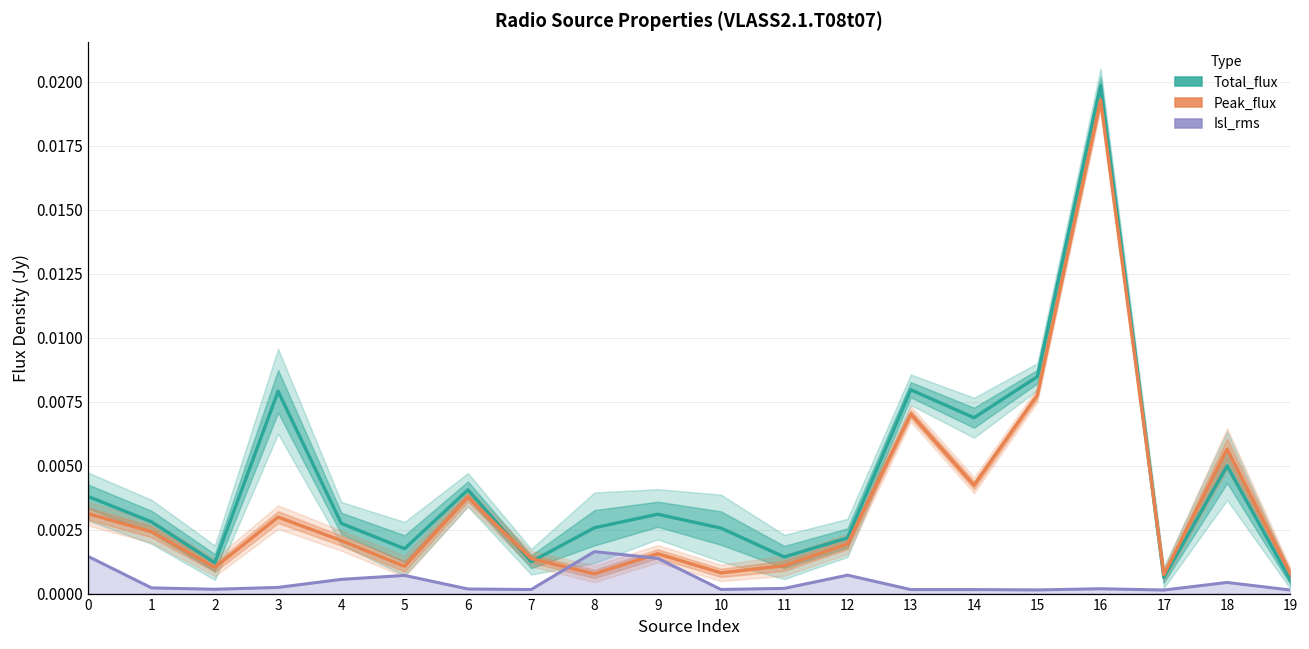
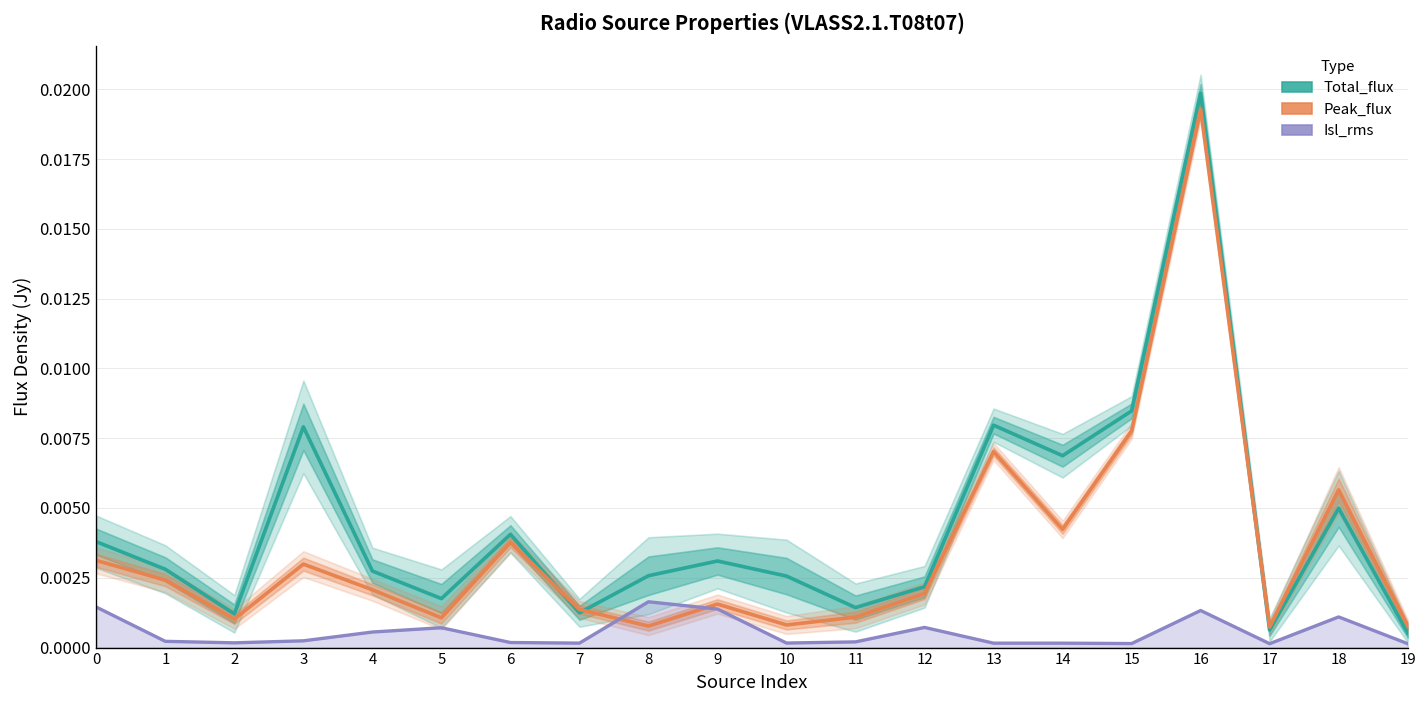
  {
    "Isl_rms": {
      "0": 0.0014,
      "1": 0.0002,
      "2": 0.0002,
      "3": 0.0002,
      "4": 0.0006,
      "5": 0.0007,
      "6": 0.0002,
      "7": 0.0002,
      "8": 0.0016,
      "9": 0.0014,
      "10": 0.0002,
      "11": 0.0002,
      "12": 0.0007,
      "13": 0.0002,
      "14": 0.0002,
      "15": 0.0001,
-     "16": 0.0002,
+     "16": 0.0013,
      "17": 0.0001,
-     "18": 0.0004,
+     "18": 0.0011,
      "19": 0.0001
    }
  }
